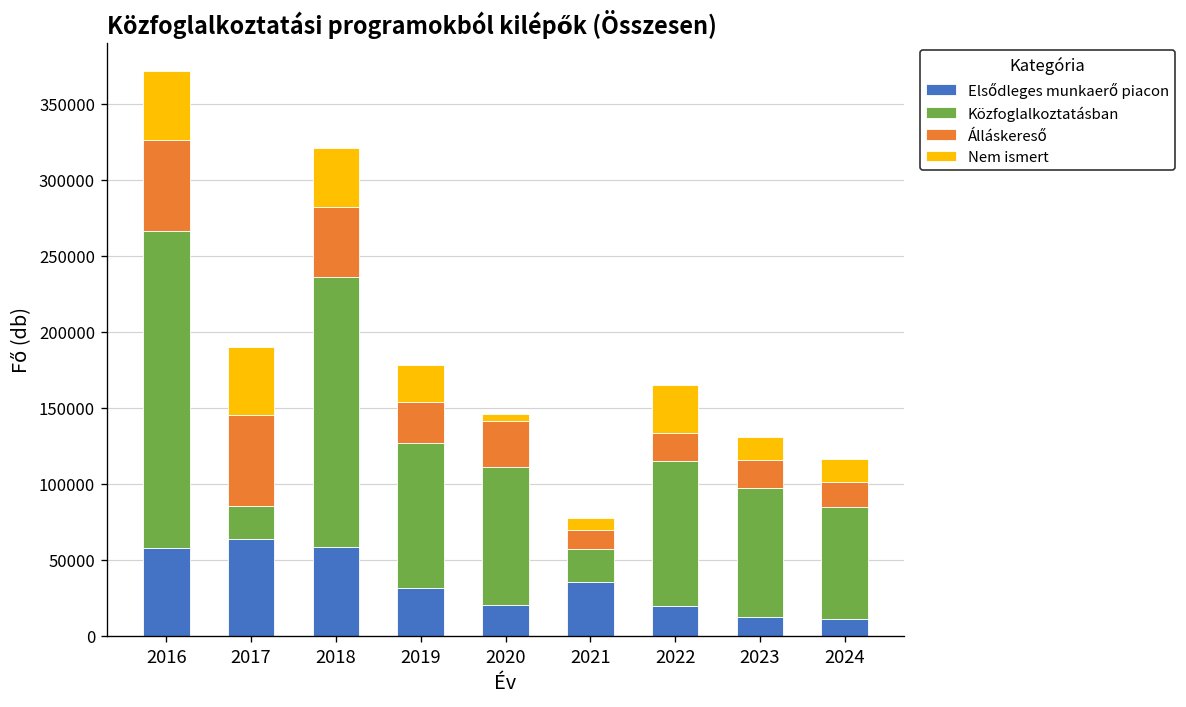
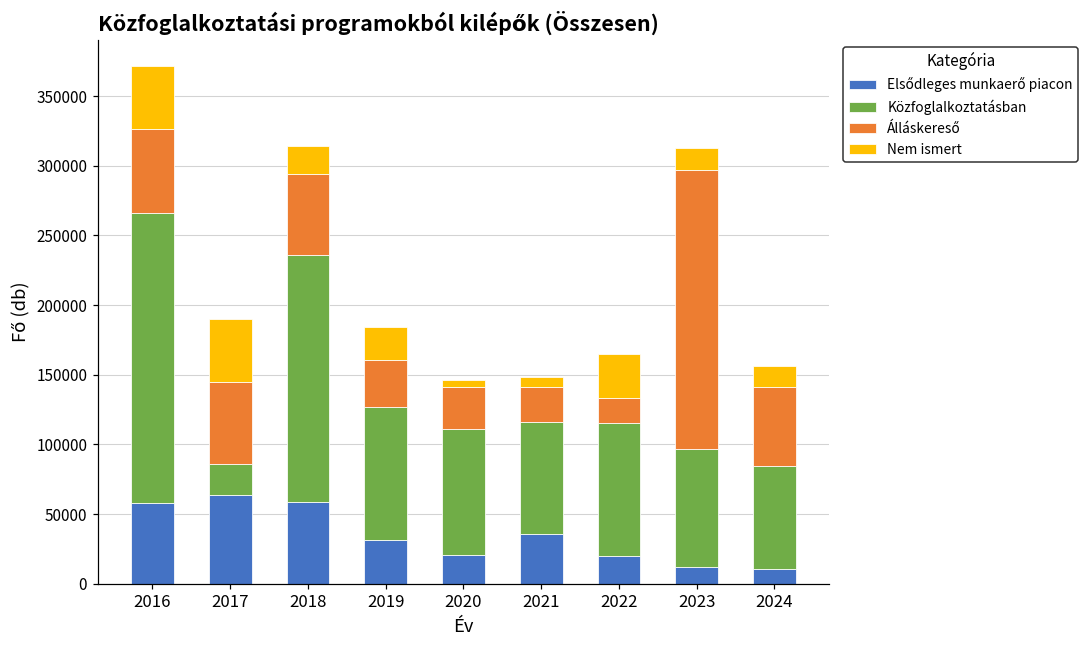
  {
    "Elsődleges munkaerő piacon": {
      "2016": 58000,
      "2017": 64000,
      "2018": 59000,
      "2019": 31000,
      "2020": 21000,
      "2021": 35000,
      "2022": 20000,
      "2023": 12000,
      "2024": 11000
    },
    "Közfoglalkoztatásban": {
      "2016": 208000,
      "2017": 22000,
      "2018": 177000,
      "2019": 95000,
      "2020": 90000,
-     "2021": 22000,
+     "2021": 81000,
      "2022": 95000,
      "2023": 85000,
      "2024": 74000
    },
    "Álláskereső": {
      "2016": 60000,
      "2017": 59000,
-     "2018": 47000,
-     "2019": 27000,
+     "2018": 58000,
+     "2019": 34000,
      "2020": 30000,
-     "2021": 13000,
+     "2021": 25000,
      "2022": 18000,
-     "2023": 19000,
-     "2024": 17000
+     "2023": 200000,
+     "2024": 57000
    },
    "Nem ismert": {
      "2016": 45000,
      "2017": 45000,
-     "2018": 38000,
+     "2018": 20000,
      "2019": 24000,
      "2020": 5000,
      "2021": 7000,
      "2022": 32000,
      "2023": 15000,
      "2024": 15000
    }
  }
